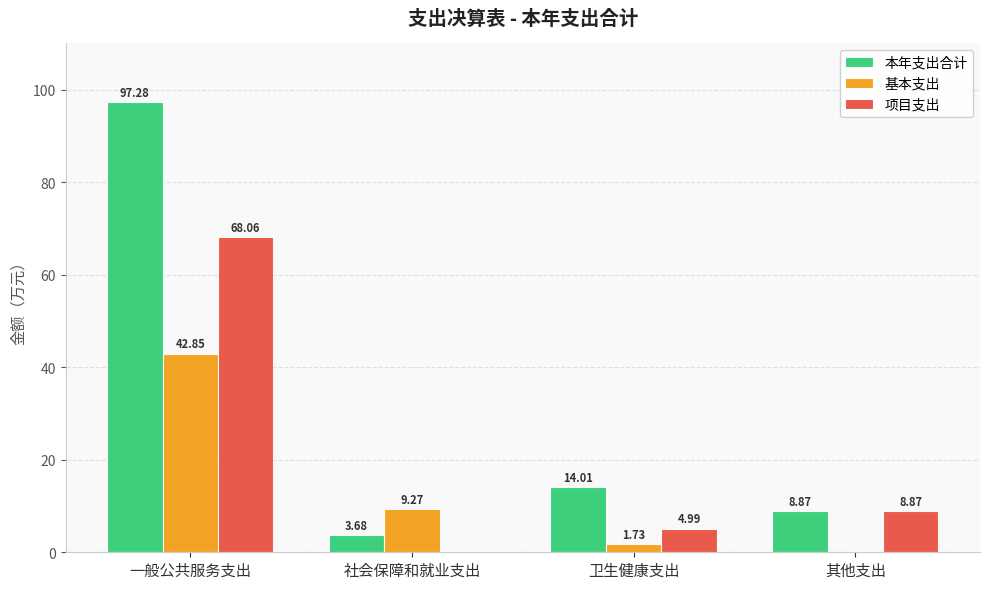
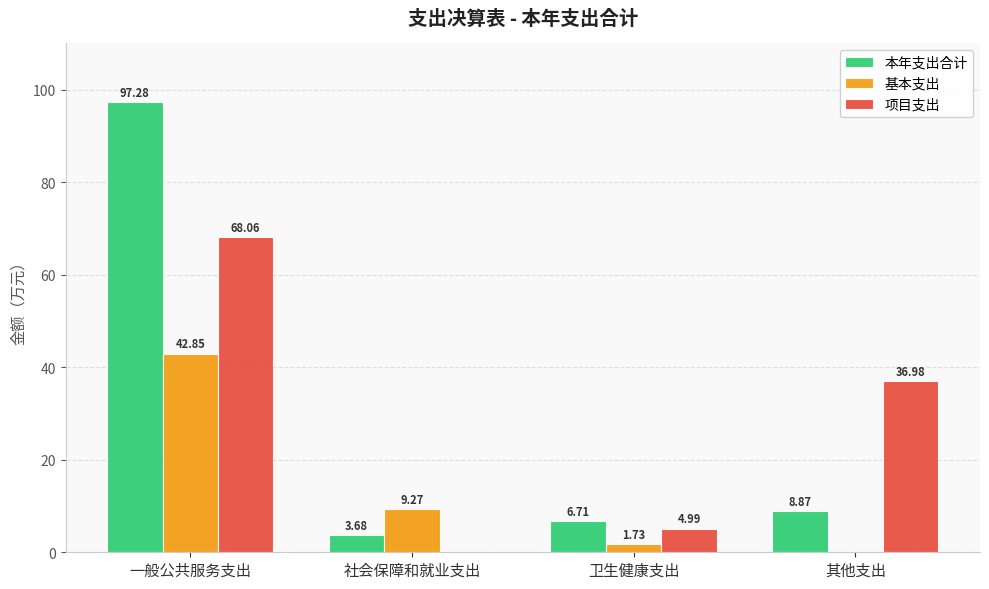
  {
    "本年支出合计": {
      "一般公共服务支出": 97.28,
      "社会保障和就业支出": 3.68,
-     "卫生健康支出": 14.01,
+     "卫生健康支出": 6.71,
      "其他支出": 8.87
    },
    "基本支出": {
      "一般公共服务支出": 42.85,
      "社会保障和就业支出": 9.27,
      "卫生健康支出": 1.73
    },
    "项目支出": {
      "一般公共服务支出": 68.06,
      "卫生健康支出": 4.99,
-     "其他支出": 8.87
+     "其他支出": 36.98
    }
  }
